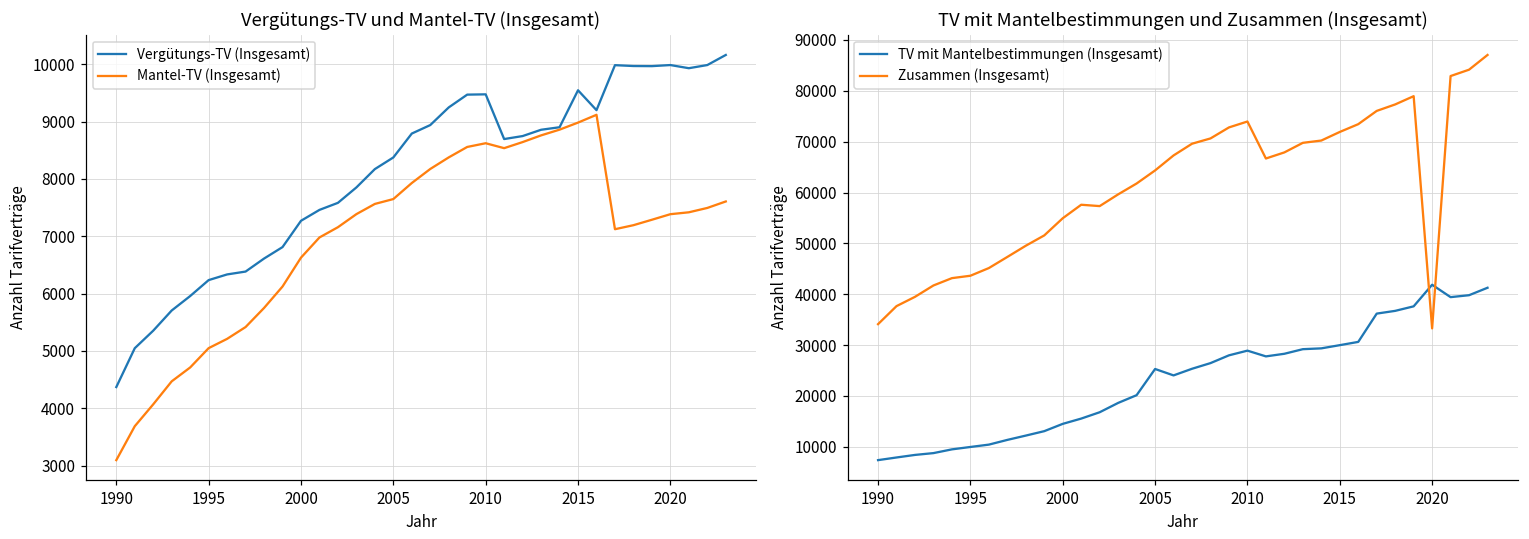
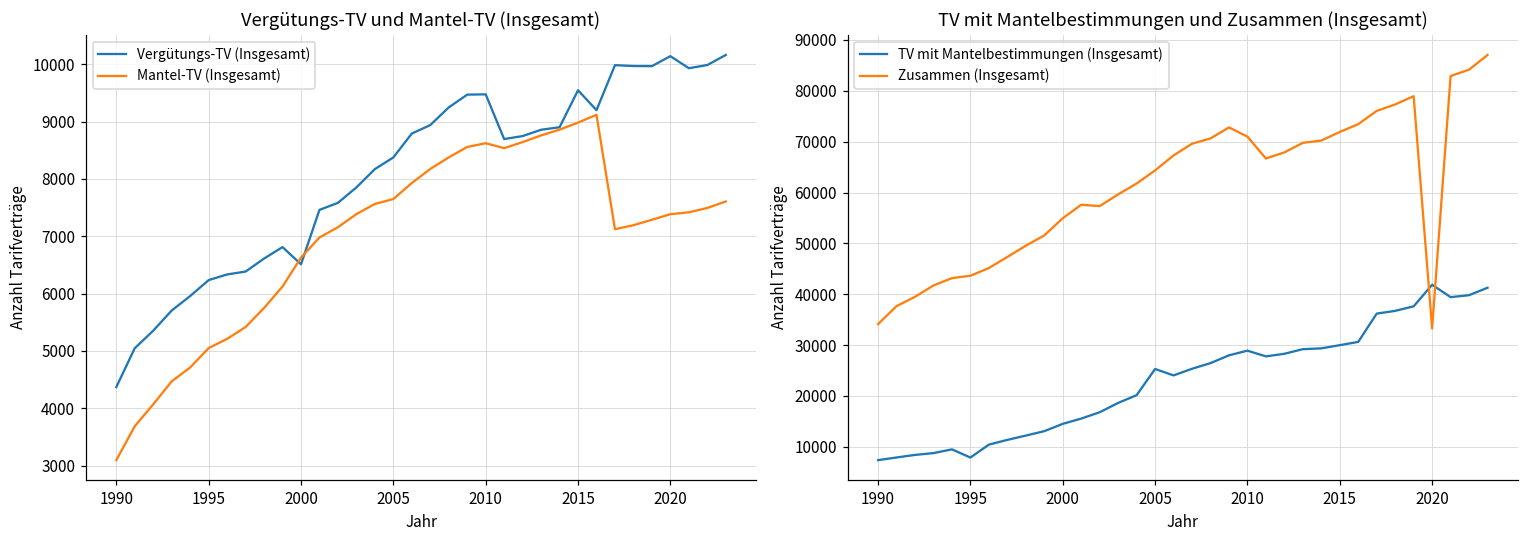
  {
    "Vergütungs-TV und Mantel-TV (Insgesamt)": {
      "Vergütungs-TV (Insgesamt)": {
        "1990": 4400,
        "1995": 6200,
-       "2000": 7300,
+       "2000": 6500,
        "2005": 8400,
        "2010": 9500,
        "2015": 9500,
-       "2020": 10000
+       "2020": 10100
      },
      "Mantel-TV (Insgesamt)": {
        "1990": 3100,
        "1995": 5000,
        "2000": 6600,
        "2005": 7700,
        "2010": 8600,
        "2015": 9000,
        "2020": 7400
      }
    },
    "TV mit Mantelbestimmungen und Zusammen (Insgesamt)": {
      "TV mit Mantelbestimmungen (Insgesamt)": {
        "1990": 7000,
-       "1995": 10000,
+       "1995": 8000,
        "2000": 15000,
        "2005": 25000,
        "2010": 29000,
        "2015": 30000,
        "2020": 42000
      },
      "Zusammen (Insgesamt)": {
        "1990": 34000,
        "1995": 44000,
        "2000": 55000,
        "2005": 64000,
-       "2010": 74000,
+       "2010": 71000,
        "2015": 72000,
        "2020": 33000
      }
    }
  }
